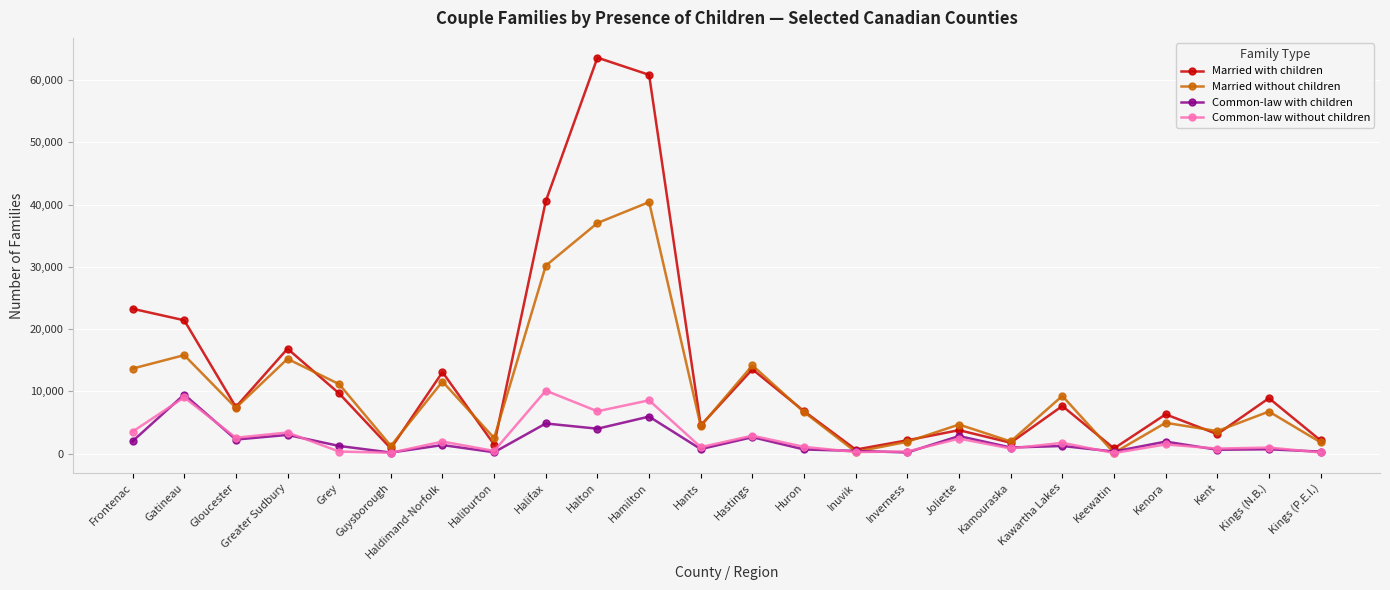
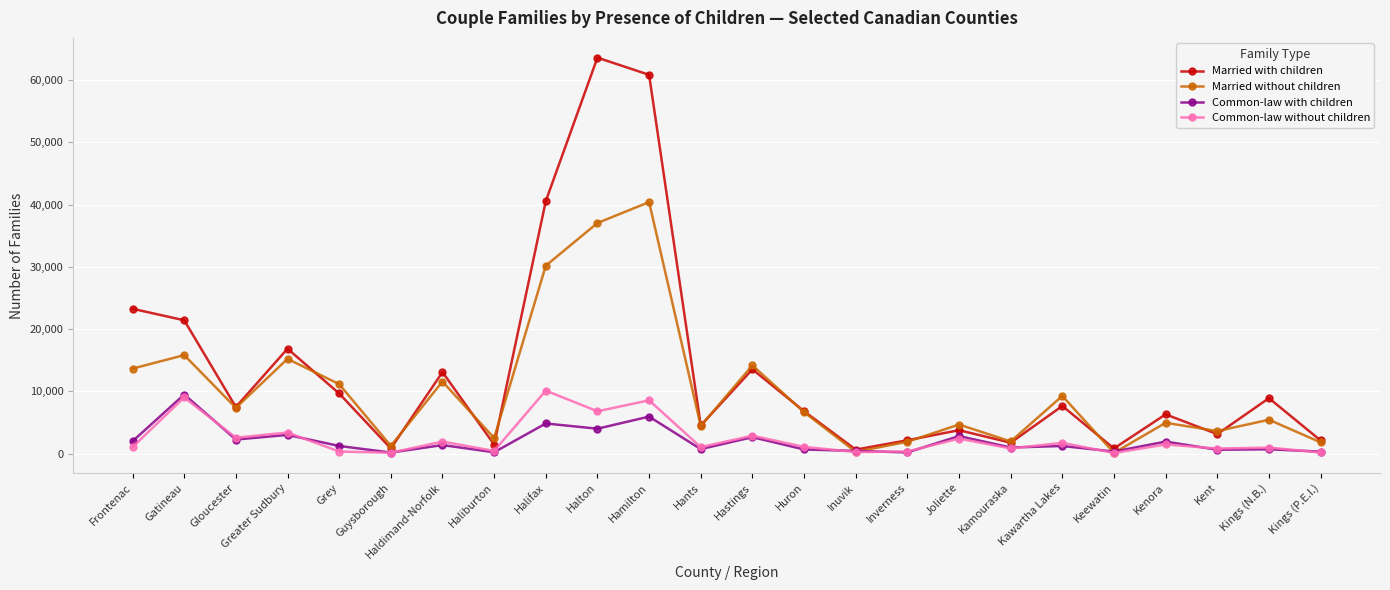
  {
    "Married with children": {
      "Frontenac": "23,000",
      "Gatineau": "21,000",
      "Greater Sudbury": "17,000",
      "Grey": "10,000",
      "Guysborough": "1,000",
      "Haldimand-Norfolk": "13,000",
      "Haliburton": "1,000",
      "Halifax": "41,000",
      "Halton": "64,000",
      "Hamilton": "61,000",
      "Hastings": "14,000",
      "Joliette": "4,000",
      "Kawartha Lakes": "8,000",
      "Keewatin": "1,000",
      "Kenora": "6,000",
      "Kent": "3,000",
      "Kings (N.B.)": "9,000"
    },
    "Married without children": {
      "Frontenac": "14,000",
      "Gatineau": "16,000",
      "Greater Sudbury": "15,000",
      "Grey": "11,000",
      "Guysborough": "1,000",
      "Haldimand-Norfolk": "12,000",
      "Haliburton": "3,000",
      "Halifax": "30,000",
      "Halton": "37,000",
      "Hamilton": "40,000",
      "Hastings": "14,000",
      "Joliette": "5,000",
      "Kawartha Lakes": "9,000",
      "Kenora": "5,000",
      "Kent": "4,000",
-     "Kings (N.B.)": "7,000"
+     "Kings (N.B.)": "5,000"
    },
    "Common-law with children": {
      "Frontenac": "2,000",
      "Gatineau": "9,000",
      "Grey": "1,000",
      "Haldimand-Norfolk": "1,000",
      "Halifax": "5,000",
      "Halton": "4,000",
      "Hamilton": "6,000",
      "Kawartha Lakes": "1,000",
      "Kenora": "2,000"
    },
    "Common-law without children": {
-     "Frontenac": "4,000",
+     "Frontenac": "1,000",
      "Gatineau": "9,000",
      "Grey": "0",
      "Haldimand-Norfolk": "2,000",
      "Halifax": "10,000",
      "Halton": "7,000",
      "Hamilton": "9,000",
      "Kawartha Lakes": "2,000",
      "Kenora": "1,000"
    }
  }
